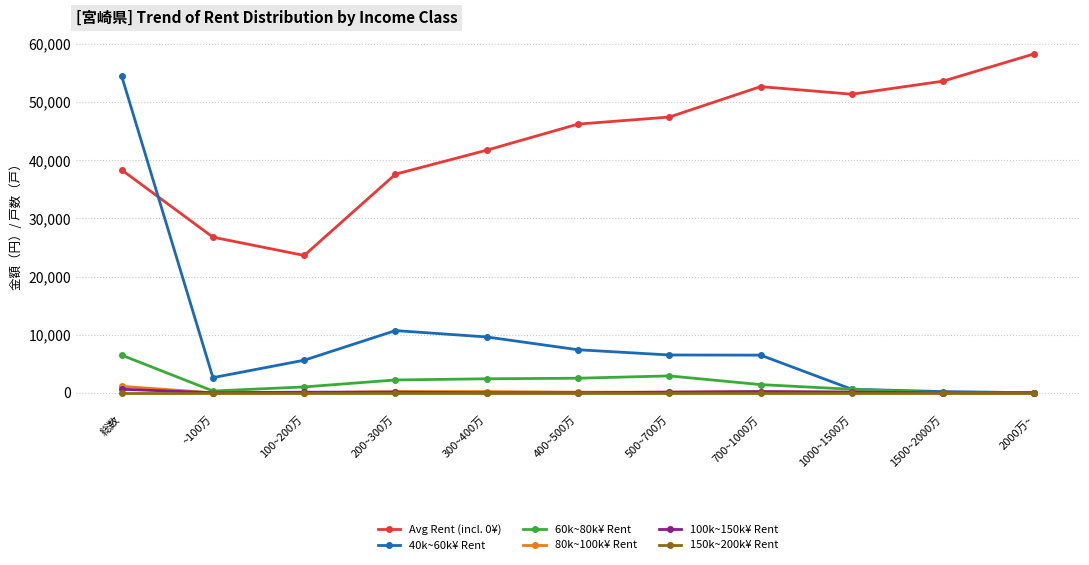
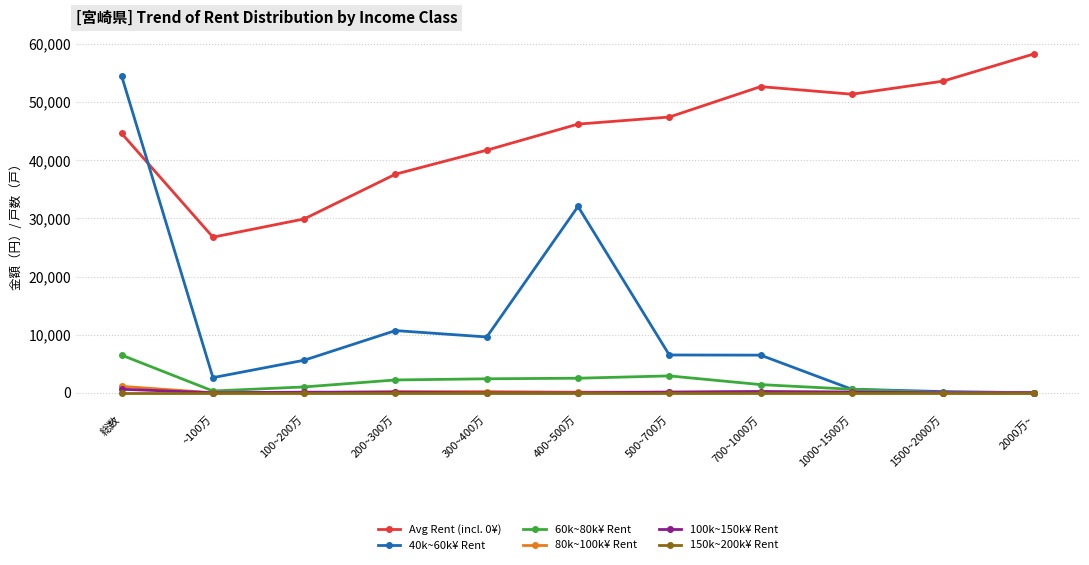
  {
    "Avg Rent (incl. 0¥)": {
-     "総数": "38,000",
+     "総数": "45,000",
      "~100万": "27,000",
-     "100~200万": "24,000",
+     "100~200万": "30,000",
      "200~300万": "38,000",
      "300~400万": "42,000",
      "400~500万": "46,000",
      "500~700万": "47,000",
      "700~1000万": "53,000",
      "1000~1500万": "51,000",
      "1500~2000万": "54,000",
      "2000万~": "58,000"
    },
    "40k~60k¥ Rent": {
      "総数": "55,000",
      "~100万": "3,000",
      "100~200万": "6,000",
      "200~300万": "11,000",
      "300~400万": "10,000",
-     "400~500万": "7,000",
+     "400~500万": "32,000",
      "500~700万": "7,000",
      "700~1000万": "6,000"
    },
    "60k~80k¥ Rent": {
      "総数": "6,000",
      "100~200万": "1,000",
      "200~300万": "2,000",
      "300~400万": "2,000",
      "400~500万": "3,000",
      "500~700万": "3,000",
      "700~1000万": "1,000"
    },
    "80k~100k¥ Rent": {
      "総数": "1,000"
    },
    "100k~150k¥ Rent": {
      "総数": "1,000"
    },
    "150k~200k¥ Rent": {
      "総数": "0"
    }
  }
